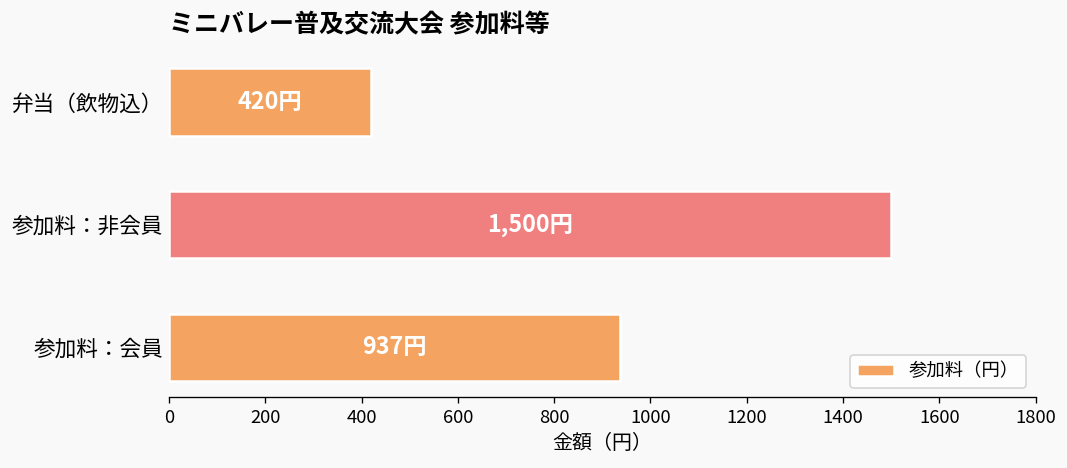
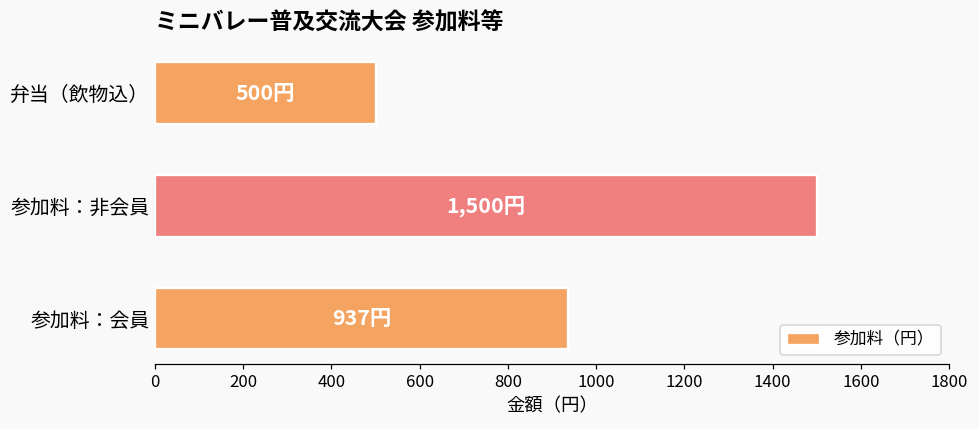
  {
-   "弁当（飲物込）": "420円",
+   "弁当（飲物込）": "500円",
    "参加料：非会員": "1,500円",
    "参加料：会員": "937円"
  }
